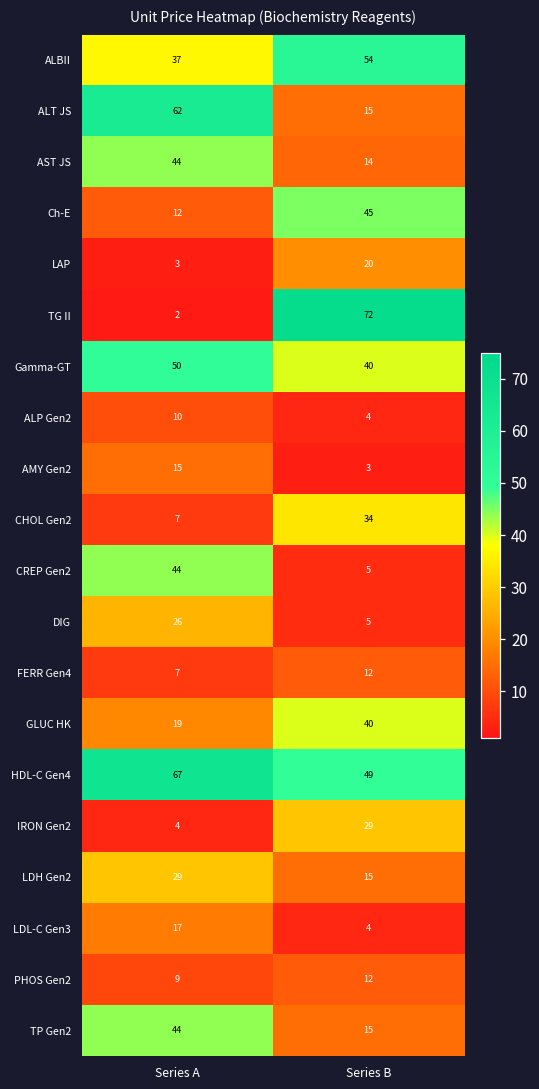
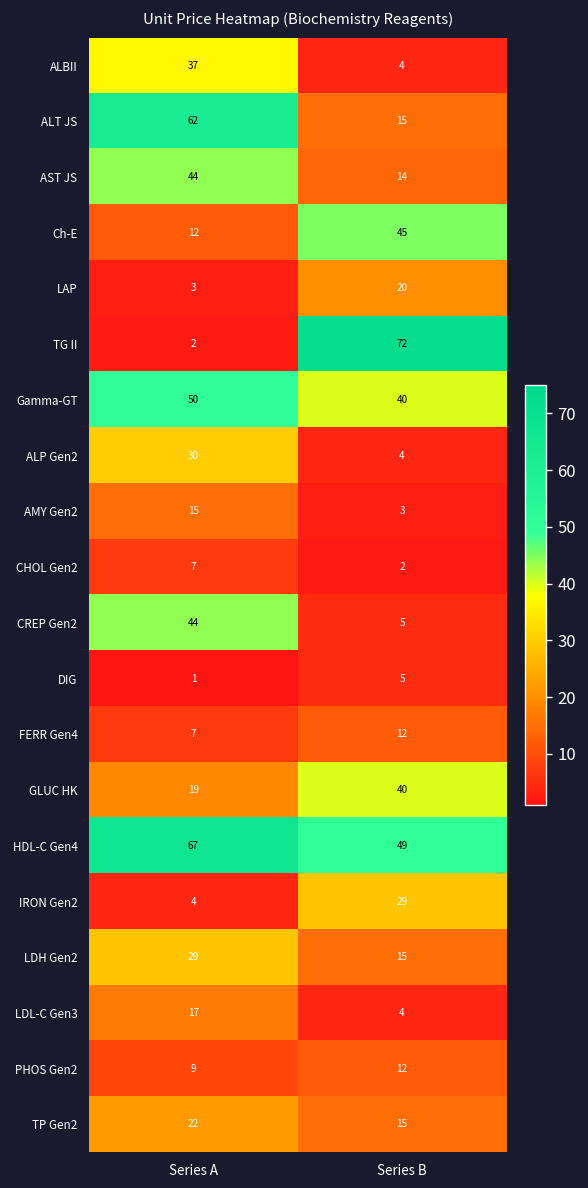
  {
    "ALBII": {
      "Series A": 37,
-     "Series B": 54
+     "Series B": 4
    },
    "ALT JS": {
      "Series A": 62,
      "Series B": 15
    },
    "AST JS": {
      "Series A": 44,
      "Series B": 14
    },
    "Ch-E": {
      "Series A": 12,
      "Series B": 45
    },
    "LAP": {
      "Series A": 3,
      "Series B": 20
    },
    "TG II": {
      "Series A": 2,
      "Series B": 72
    },
    "Gamma-GT": {
      "Series A": 50,
      "Series B": 40
    },
    "ALP Gen2": {
-     "Series A": 10,
+     "Series A": 30,
      "Series B": 4
    },
    "AMY Gen2": {
      "Series A": 15,
      "Series B": 3
    },
    "CHOL Gen2": {
      "Series A": 7,
-     "Series B": 34
+     "Series B": 2
    },
    "CREP Gen2": {
      "Series A": 44,
      "Series B": 5
    },
    "DIG": {
-     "Series A": 26,
+     "Series A": 1,
      "Series B": 5
    },
    "FERR Gen4": {
      "Series A": 7,
      "Series B": 12
    },
    "GLUC HK": {
      "Series A": 19,
      "Series B": 40
    },
    "HDL-C Gen4": {
      "Series A": 67,
      "Series B": 49
    },
    "IRON Gen2": {
      "Series A": 4,
      "Series B": 29
    },
    "LDH Gen2": {
      "Series A": 29,
      "Series B": 15
    },
    "LDL-C Gen3": {
      "Series A": 17,
      "Series B": 4
    },
    "PHOS Gen2": {
      "Series A": 9,
      "Series B": 12
    },
    "TP Gen2": {
-     "Series A": 44,
+     "Series A": 22,
      "Series B": 15
    }
  }
